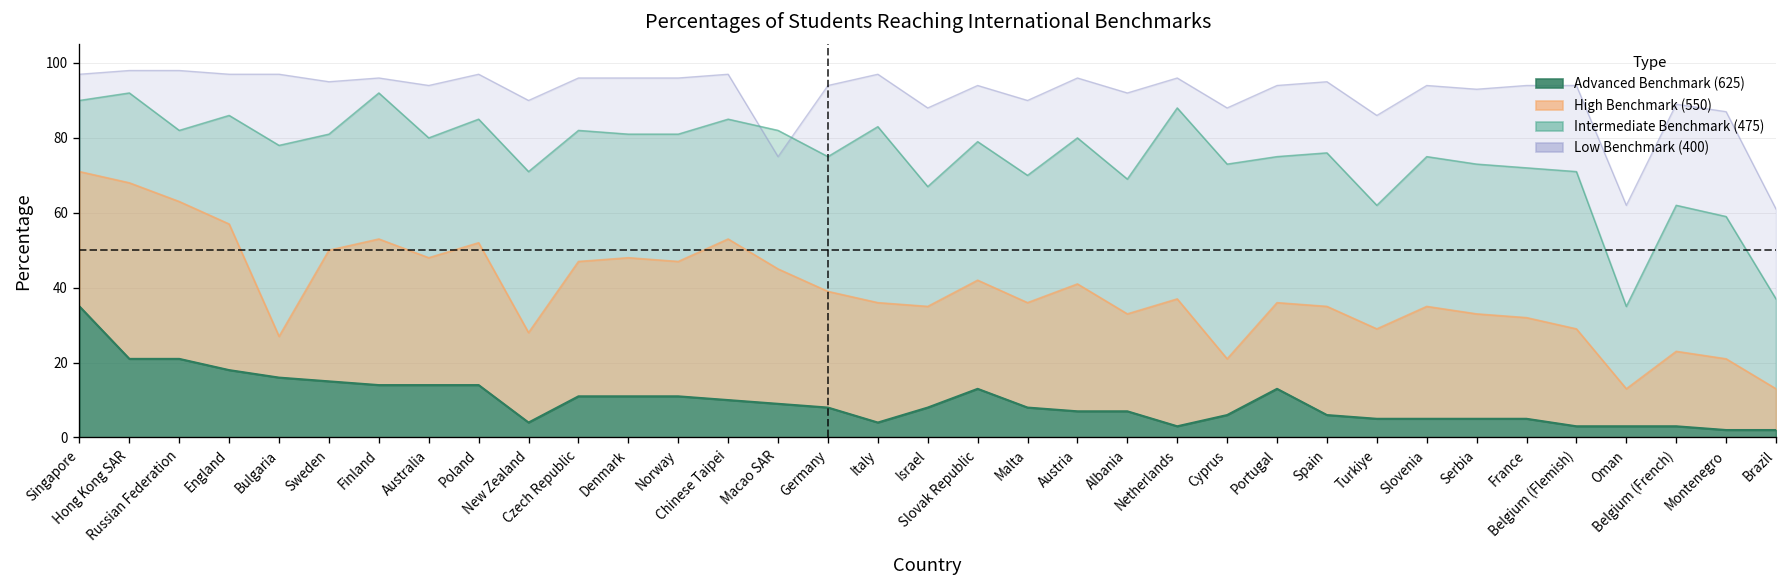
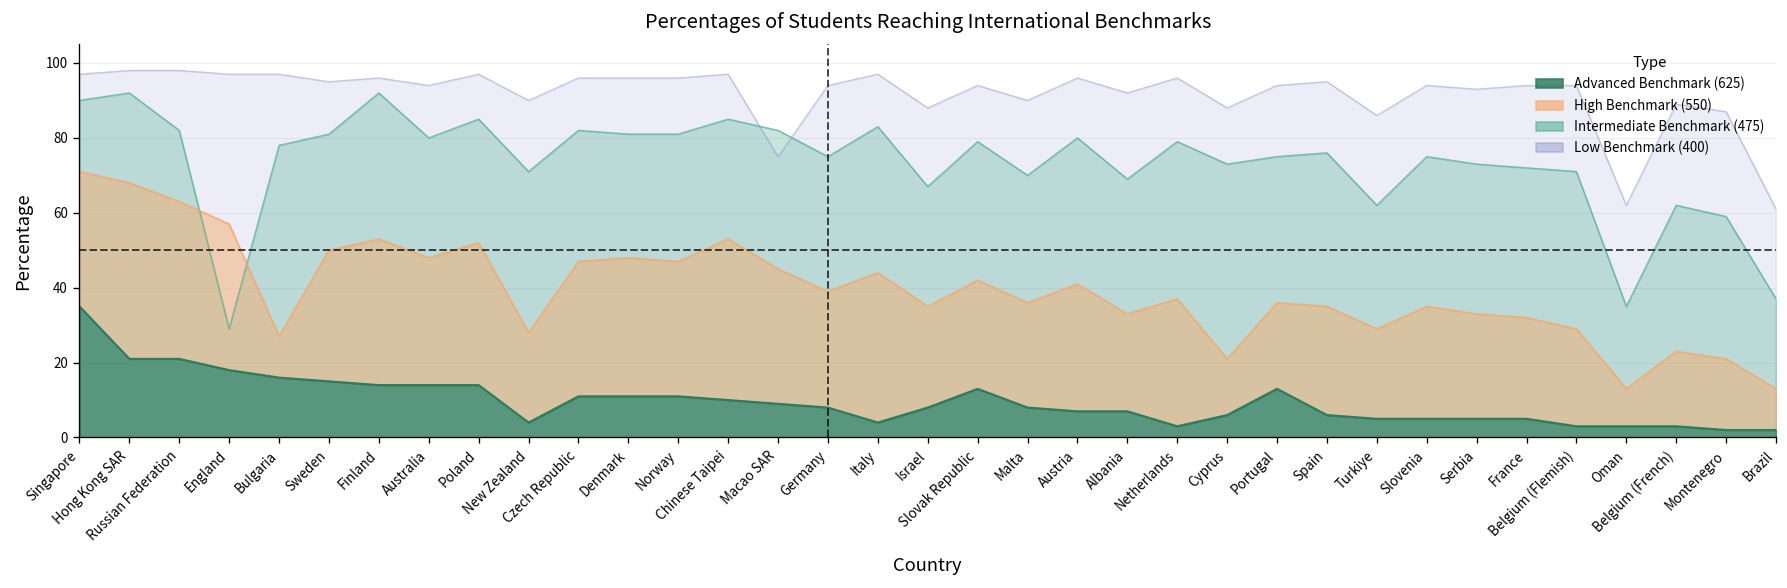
  {
    "Low Benchmark (400)": {
      "Singapore": 97,
      "Hong Kong SAR": 98,
      "Russian Federation": 98,
      "England": 97,
      "Bulgaria": 97,
      "Sweden": 95,
      "Finland": 96,
      "Australia": 94,
      "Poland": 97,
      "New Zealand": 90,
      "Czech Republic": 96,
      "Denmark": 96,
      "Norway": 96,
      "Chinese Taipei": 97,
      "Macao SAR": 75,
      "Germany": 94,
      "Italy": 97,
      "Israel": 88,
      "Slovak Republic": 94,
      "Malta": 90,
      "Austria": 96,
      "Albania": 92,
      "Netherlands": 96,
      "Cyprus": 88,
      "Portugal": 94,
      "Spain": 95,
      "Turkiye": 86,
      "Slovenia": 94,
      "Serbia": 93,
      "France": 94,
      "Belgium (Flemish)": 94,
      "Oman": 62,
      "Belgium (French)": 89,
      "Montenegro": 87,
      "Brazil": 61
    },
    "Intermediate Benchmark (475)": {
      "Singapore": 90,
      "Hong Kong SAR": 92,
      "Russian Federation": 82,
-     "England": 86,
+     "England": 29,
      "Bulgaria": 78,
      "Sweden": 81,
      "Finland": 92,
      "Australia": 80,
      "Poland": 85,
      "New Zealand": 71,
      "Czech Republic": 82,
      "Denmark": 81,
      "Norway": 81,
      "Chinese Taipei": 85,
      "Macao SAR": 82,
      "Germany": 75,
      "Italy": 83,
      "Israel": 67,
      "Slovak Republic": 79,
      "Malta": 70,
      "Austria": 80,
      "Albania": 69,
-     "Netherlands": 88,
+     "Netherlands": 79,
      "Cyprus": 73,
      "Portugal": 75,
      "Spain": 76,
      "Turkiye": 62,
      "Slovenia": 75,
      "Serbia": 73,
      "France": 72,
      "Belgium (Flemish)": 71,
      "Oman": 35,
      "Belgium (French)": 62,
      "Montenegro": 59,
      "Brazil": 37
    },
    "High Benchmark (550)": {
      "Singapore": 71,
      "Hong Kong SAR": 68,
      "Russian Federation": 63,
      "England": 57,
      "Bulgaria": 27,
      "Sweden": 50,
      "Finland": 53,
      "Australia": 48,
      "Poland": 52,
      "New Zealand": 28,
      "Czech Republic": 47,
      "Denmark": 48,
      "Norway": 47,
      "Chinese Taipei": 53,
      "Macao SAR": 45,
      "Germany": 39,
-     "Italy": 36,
+     "Italy": 44,
      "Israel": 35,
      "Slovak Republic": 42,
      "Malta": 36,
      "Austria": 41,
      "Albania": 33,
      "Netherlands": 37,
      "Cyprus": 21,
      "Portugal": 36,
      "Spain": 35,
      "Turkiye": 29,
      "Slovenia": 35,
      "Serbia": 33,
      "France": 32,
      "Belgium (Flemish)": 29,
      "Oman": 13,
      "Belgium (French)": 23,
      "Montenegro": 21,
      "Brazil": 13
    },
    "Advanced Benchmark (625)": {
      "Singapore": 35,
      "Hong Kong SAR": 21,
      "Russian Federation": 21,
      "England": 18,
      "Bulgaria": 16,
      "Sweden": 15,
      "Finland": 14,
      "Australia": 14,
      "Poland": 14,
      "New Zealand": 4,
      "Czech Republic": 11,
      "Denmark": 11,
      "Norway": 11,
      "Chinese Taipei": 10,
      "Macao SAR": 9,
      "Germany": 8,
      "Italy": 4,
      "Israel": 8,
      "Slovak Republic": 13,
      "Malta": 8,
      "Austria": 7,
      "Albania": 7,
      "Netherlands": 3,
      "Cyprus": 6,
      "Portugal": 13,
      "Spain": 6,
      "Turkiye": 5,
      "Slovenia": 5,
      "Serbia": 5,
      "France": 5,
      "Belgium (Flemish)": 3,
      "Oman": 3,
      "Belgium (French)": 3,
      "Montenegro": 2,
      "Brazil": 2
    }
  }
